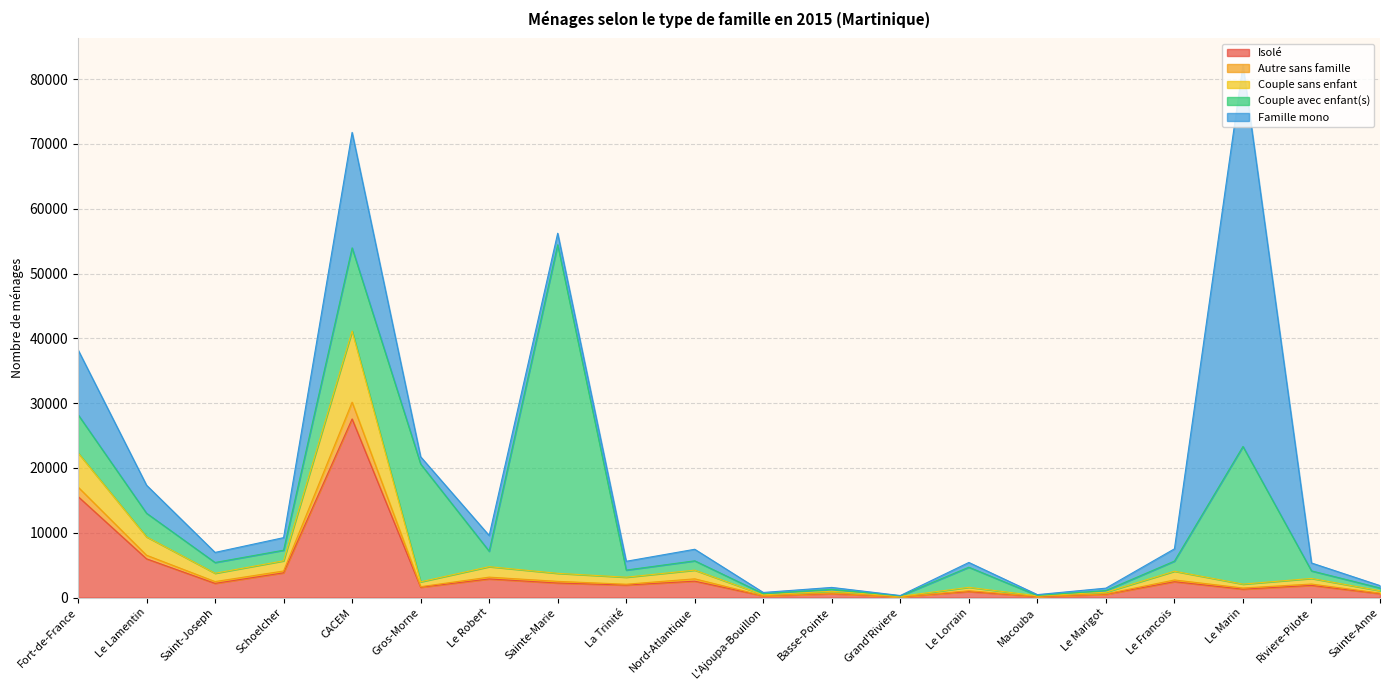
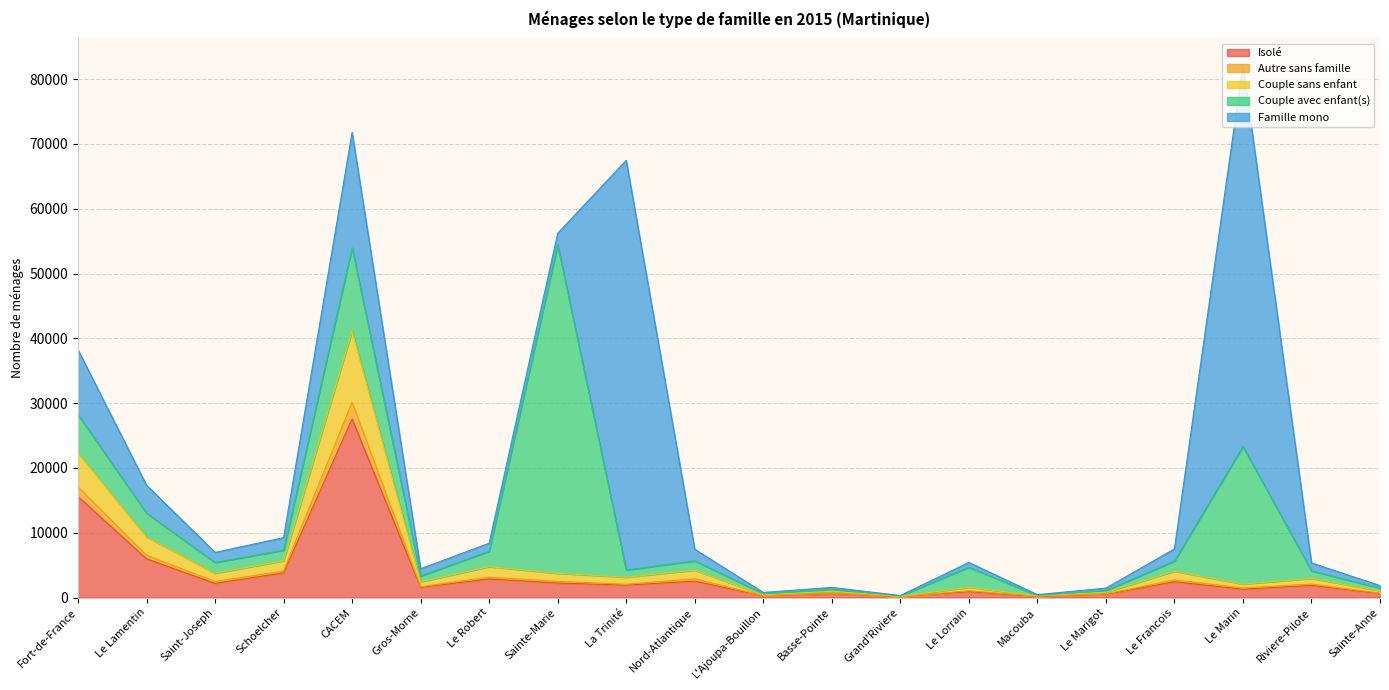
  {
    "Isolé": {
      "Fort-de-France": 16000,
      "Le Lamentin": 6000,
      "CACEM": 28000
    },
    "Couple avec enfant(s)": {
      "Fort-de-France": 6000,
      "Le Lamentin": 4000,
      "Saint-Joseph": 2000,
      "Schoelcher": 2000,
      "CACEM": 13000,
-     "Gros-Morne": 18000,
+     "Gros-Morne": 1000,
      "Le Robert": 2000,
      "Sainte-Marie": 51000,
      "La Trinité": 1000,
      "Nord-Atlantique": 1000,
      "Le Lorrain": 3000,
      "Le Francois": 2000,
      "Le Marin": 21000,
      "Riviere-Pilote": 1000
    },
    "Famille mono": {
      "Fort-de-France": 10000,
      "Le Lamentin": 4000,
      "Saint-Joseph": 2000,
      "Schoelcher": 2000,
      "CACEM": 18000,
      "Gros-Morne": 1000,
-     "Le Robert": 2000,
+     "Le Robert": 1000,
      "Sainte-Marie": 2000,
-     "La Trinité": 1000,
+     "La Trinité": 63000,
      "Nord-Atlantique": 2000,
      "Le Lorrain": 1000,
      "Le Francois": 2000,
      "Riviere-Pilote": 1000
    }
  }
